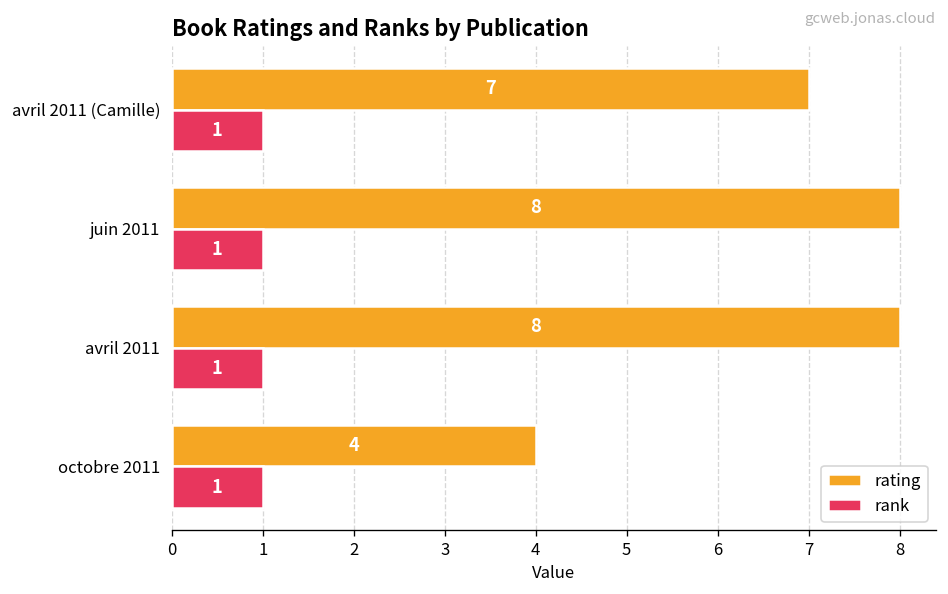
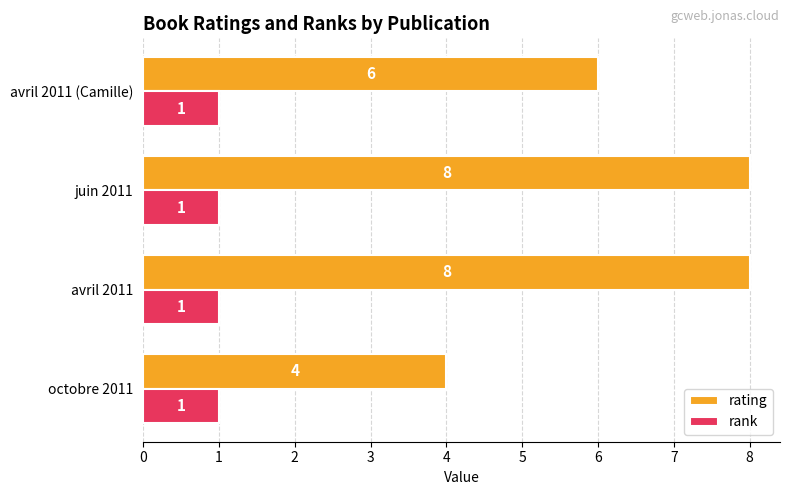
  {
    "rating": {
-     "avril 2011 (Camille)": 7,
+     "avril 2011 (Camille)": 6,
      "juin 2011": 8,
      "avril 2011": 8,
      "octobre 2011": 4
    },
    "rank": {
      "avril 2011 (Camille)": 1,
      "juin 2011": 1,
      "avril 2011": 1,
      "octobre 2011": 1
    }
  }
